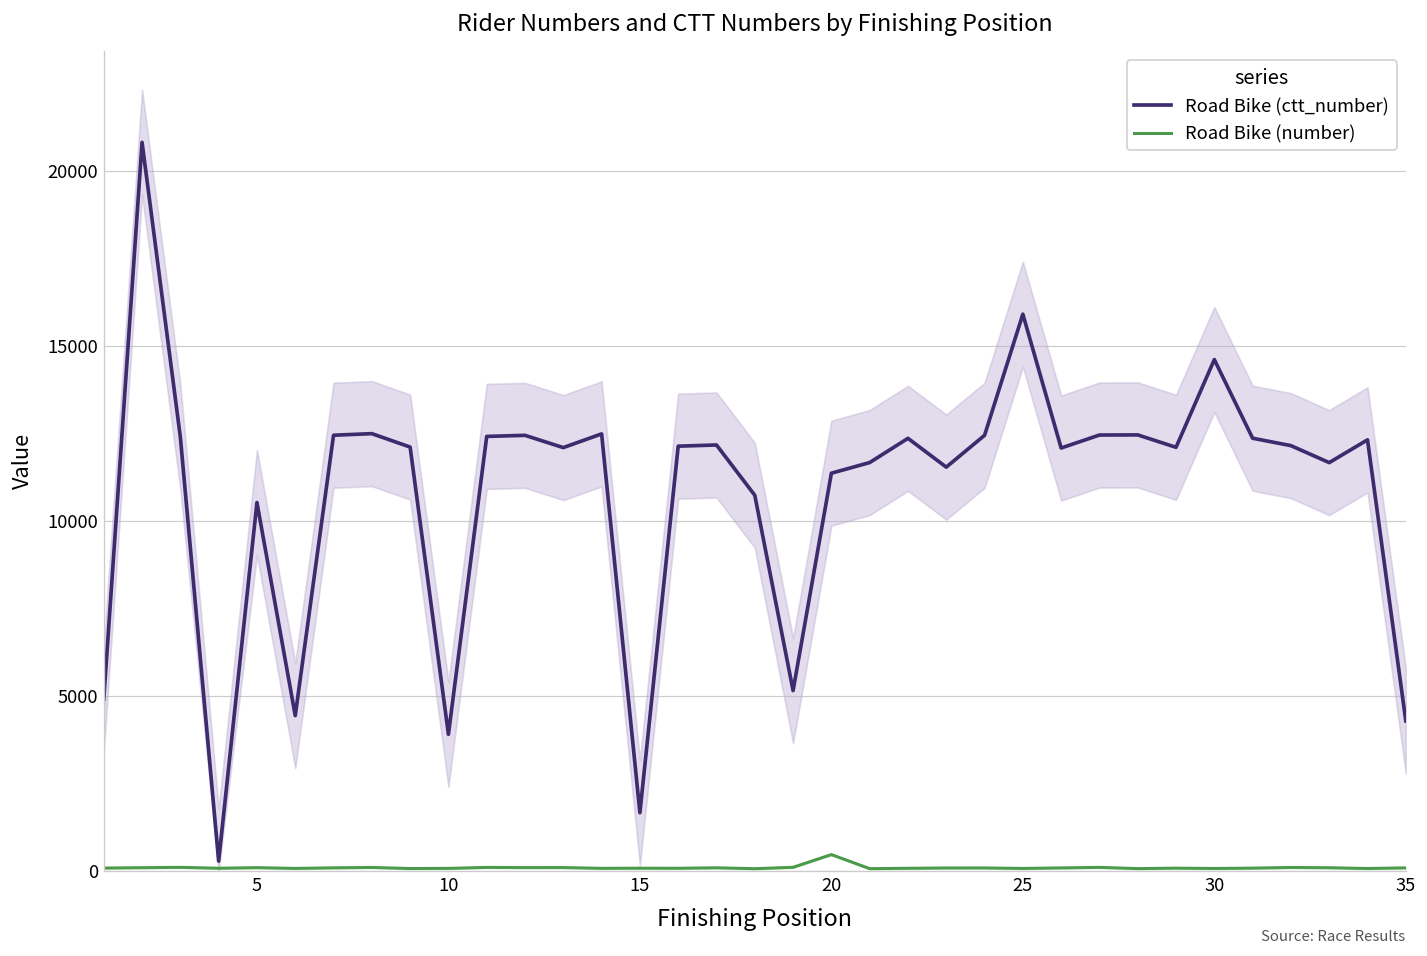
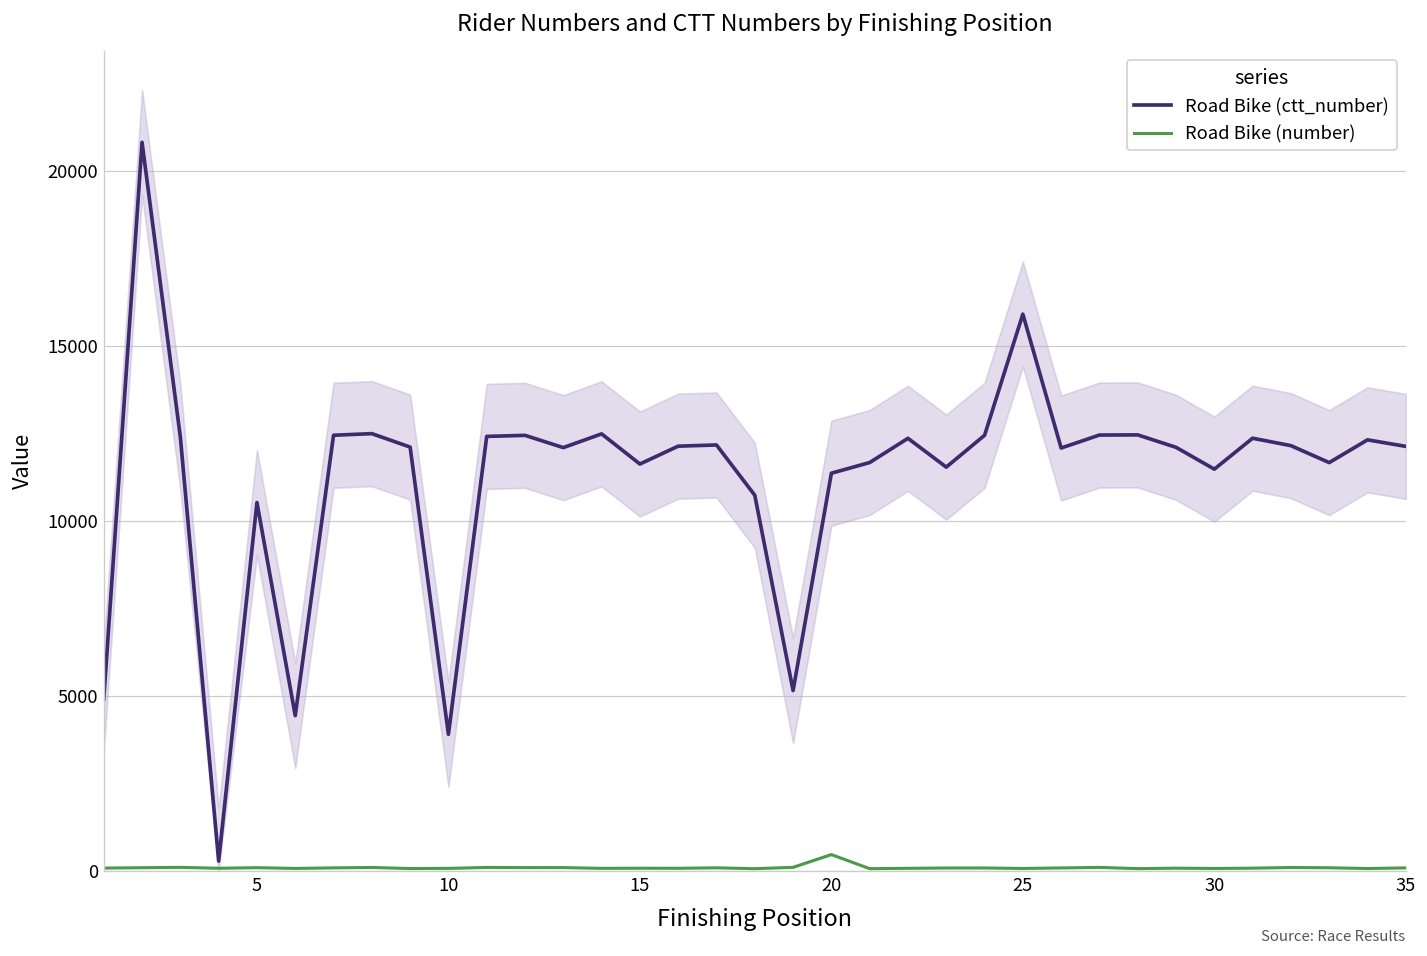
  {
    "Road Bike (ctt_number)": {
      "5": 10500,
      "10": 3900,
-     "15": 1700,
+     "15": 11600,
      "20": 11400,
      "25": 15900,
-     "30": 14600,
-     "35": 4300
+     "30": 11500,
+     "35": 12100
    }
  }
